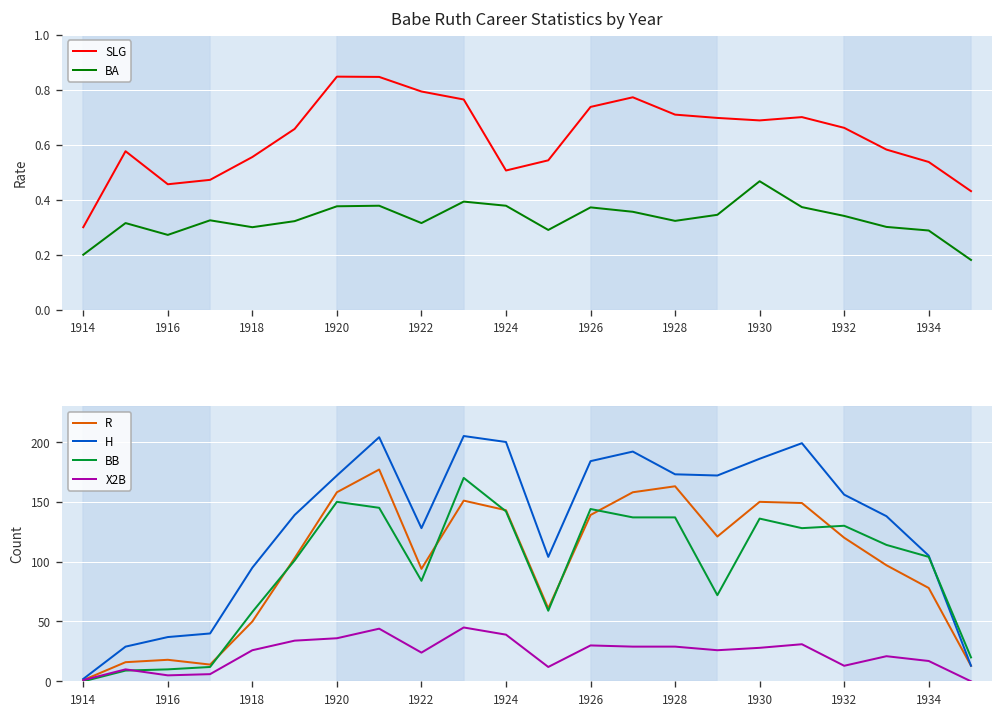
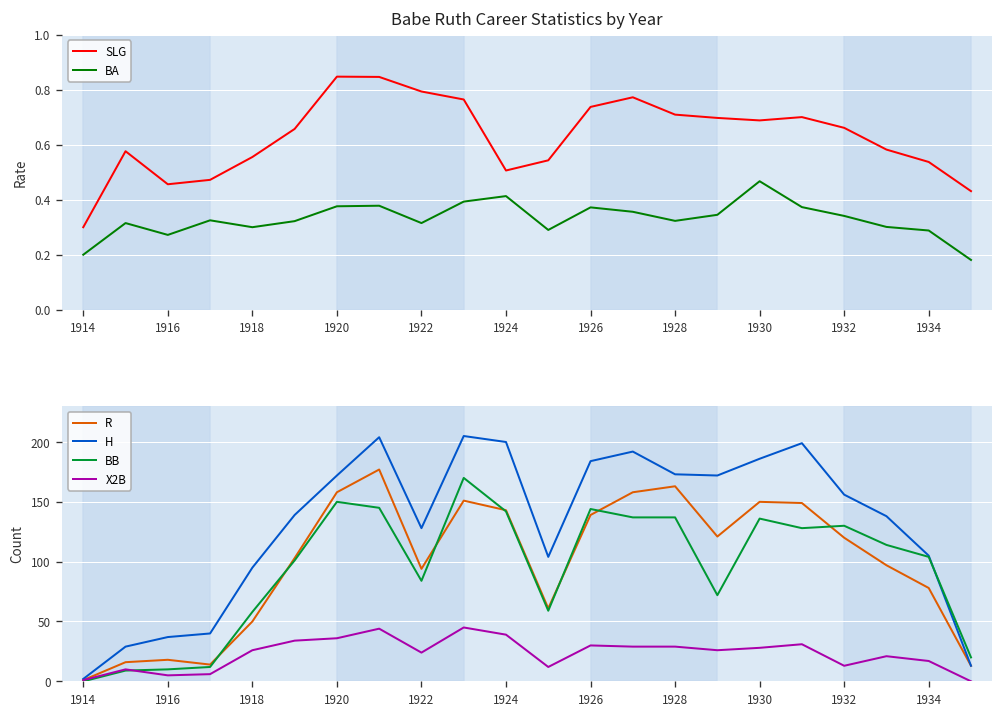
  {
    "Babe Ruth Career Statistics by Year": {
      "SLG": {
        "1914": 0.30,
        "1916": 0.46,
        "1918": 0.56,
        "1920": 0.85,
        "1922": 0.79,
        "1924": 0.51,
        "1926": 0.74,
        "1928": 0.71,
        "1930": 0.69,
        "1932": 0.66,
        "1934": 0.54
      },
      "BA": {
        "1914": 0.20,
        "1916": 0.27,
        "1918": 0.30,
        "1920": 0.38,
        "1922": 0.32,
-       "1924": 0.38,
+       "1924": 0.41,
        "1926": 0.37,
        "1928": 0.32,
        "1930": 0.47,
        "1932": 0.34,
        "1934": 0.29
      }
    }
  }
